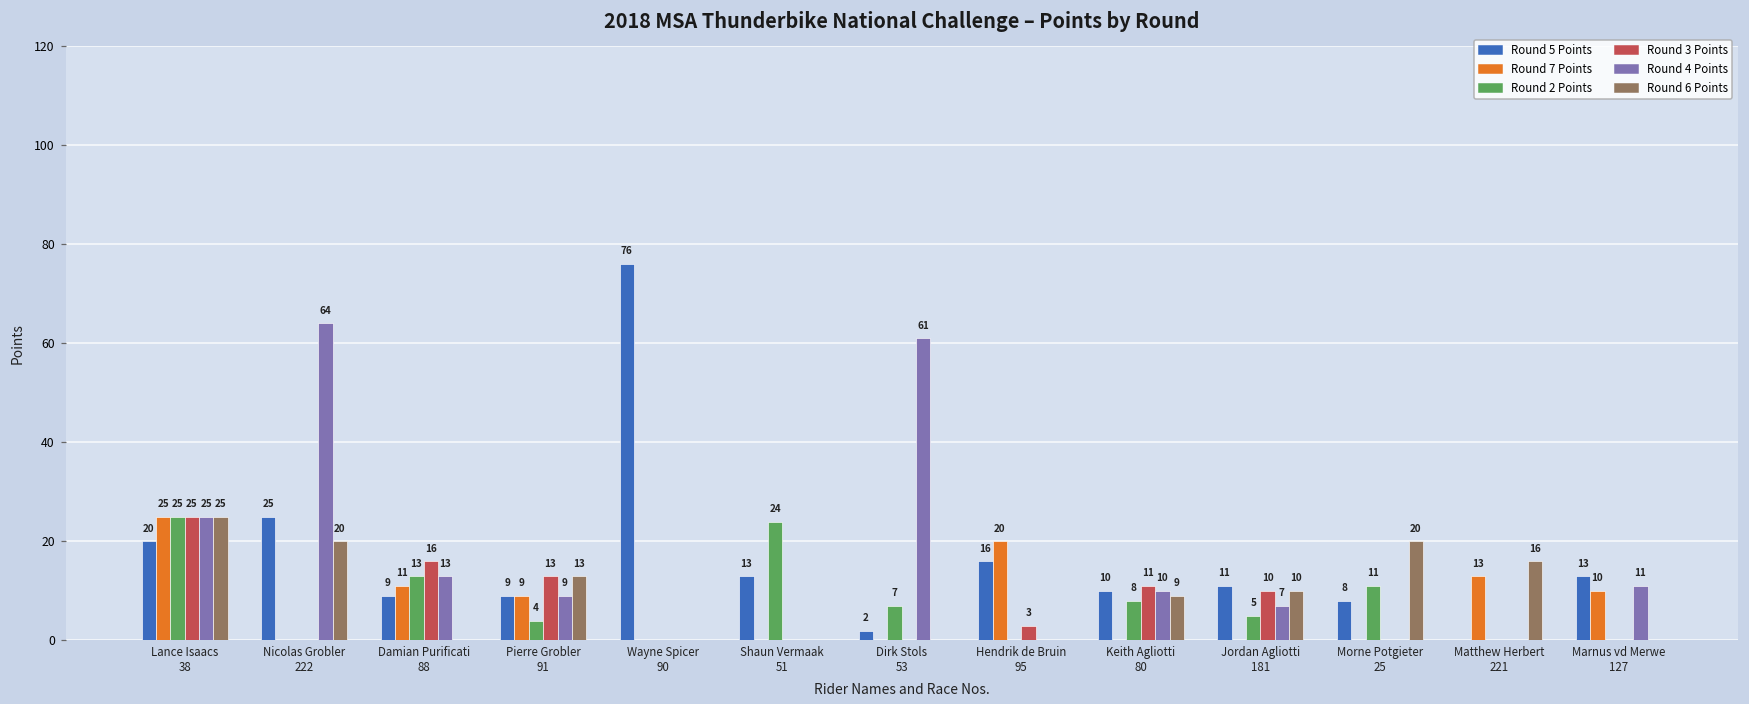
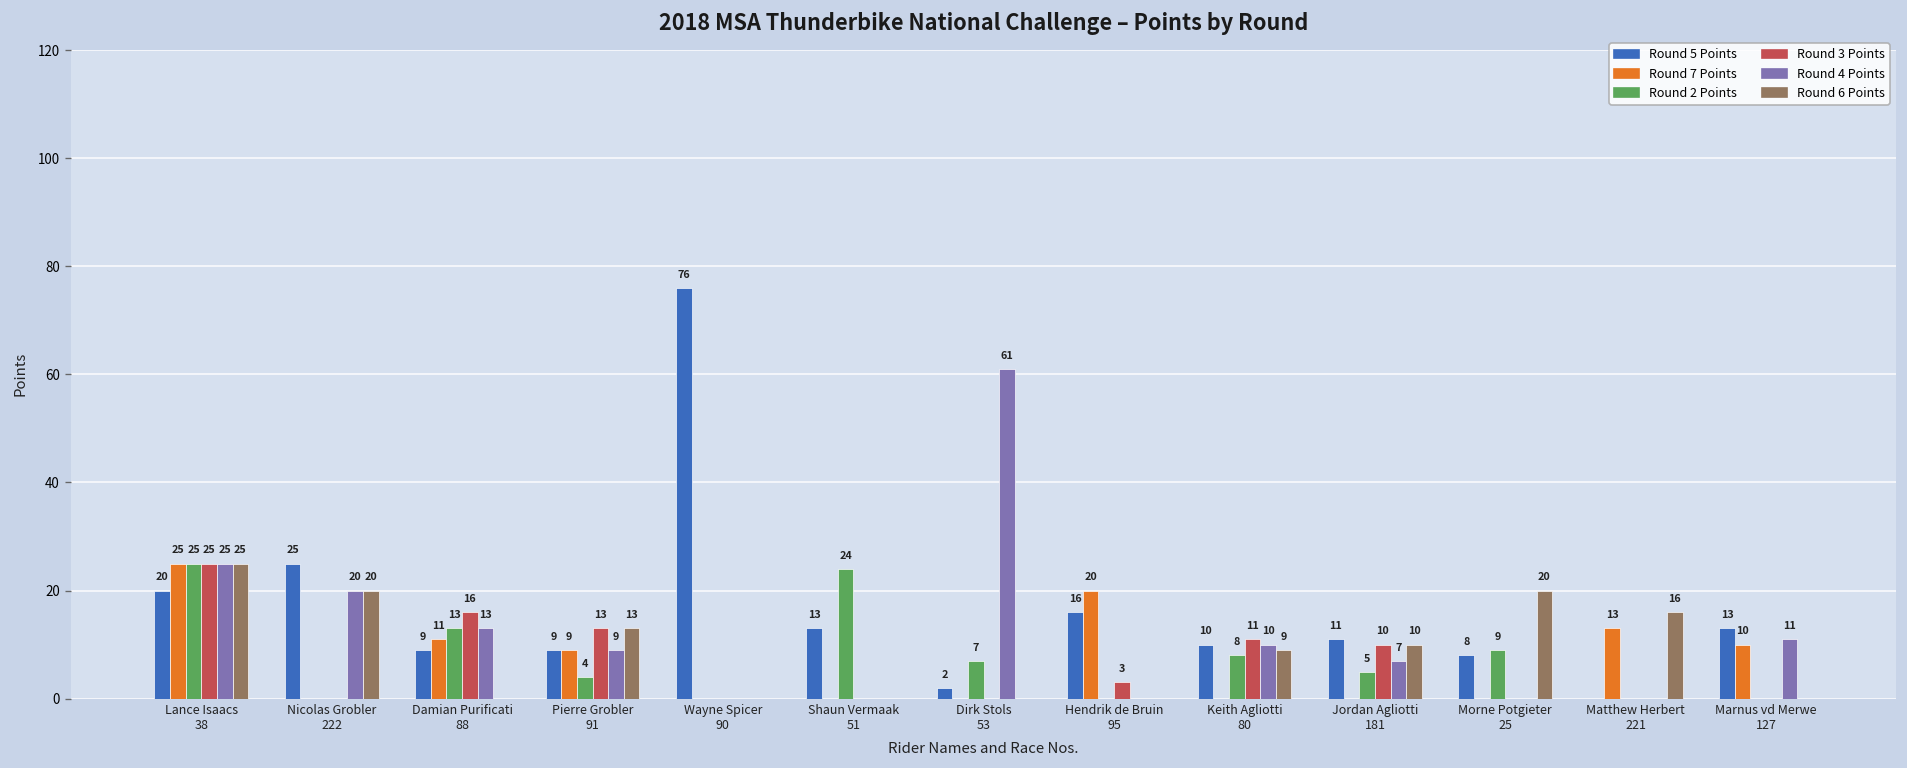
  {
    "Round 5 Points": {
      "Lance Isaacs 38": 20,
      "Nicolas Grobler 222": 25,
      "Damian Purificati 88": 9,
      "Pierre Grobler 91": 9,
      "Wayne Spicer 90": 76,
      "Shaun Vermaak 51": 13,
      "Dirk Stols 53": 2,
      "Hendrik de Bruin 95": 16,
      "Keith Agliotti 80": 10,
      "Jordan Agliotti 181": 11,
      "Morne Potgieter 25": 8,
      "Marnus vd Merwe 127": 13
    },
    "Round 7 Points": {
      "Lance Isaacs 38": 25,
      "Damian Purificati 88": 11,
      "Pierre Grobler 91": 9,
      "Hendrik de Bruin 95": 20,
      "Matthew Herbert 221": 13,
      "Marnus vd Merwe 127": 10
    },
    "Round 2 Points": {
      "Lance Isaacs 38": 25,
      "Damian Purificati 88": 13,
      "Pierre Grobler 91": 4,
      "Shaun Vermaak 51": 24,
      "Dirk Stols 53": 7,
      "Keith Agliotti 80": 8,
      "Jordan Agliotti 181": 5,
-     "Morne Potgieter 25": 11
+     "Morne Potgieter 25": 9
    },
    "Round 3 Points": {
      "Lance Isaacs 38": 25,
      "Damian Purificati 88": 16,
      "Pierre Grobler 91": 13,
      "Hendrik de Bruin 95": 3,
      "Keith Agliotti 80": 11,
      "Jordan Agliotti 181": 10
    },
    "Round 4 Points": {
      "Lance Isaacs 38": 25,
-     "Nicolas Grobler 222": 64,
+     "Nicolas Grobler 222": 20,
      "Damian Purificati 88": 13,
      "Pierre Grobler 91": 9,
      "Dirk Stols 53": 61,
      "Keith Agliotti 80": 10,
      "Jordan Agliotti 181": 7,
      "Marnus vd Merwe 127": 11
    },
    "Round 6 Points": {
      "Lance Isaacs 38": 25,
      "Nicolas Grobler 222": 20,
      "Pierre Grobler 91": 13,
      "Keith Agliotti 80": 9,
      "Jordan Agliotti 181": 10,
      "Morne Potgieter 25": 20,
      "Matthew Herbert 221": 16
    }
  }
